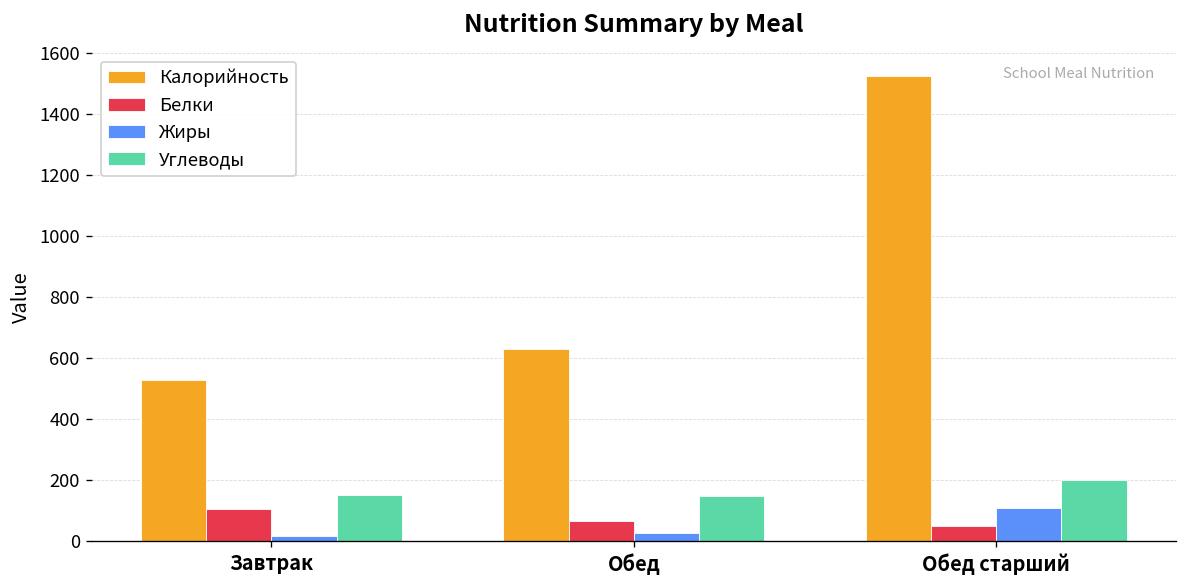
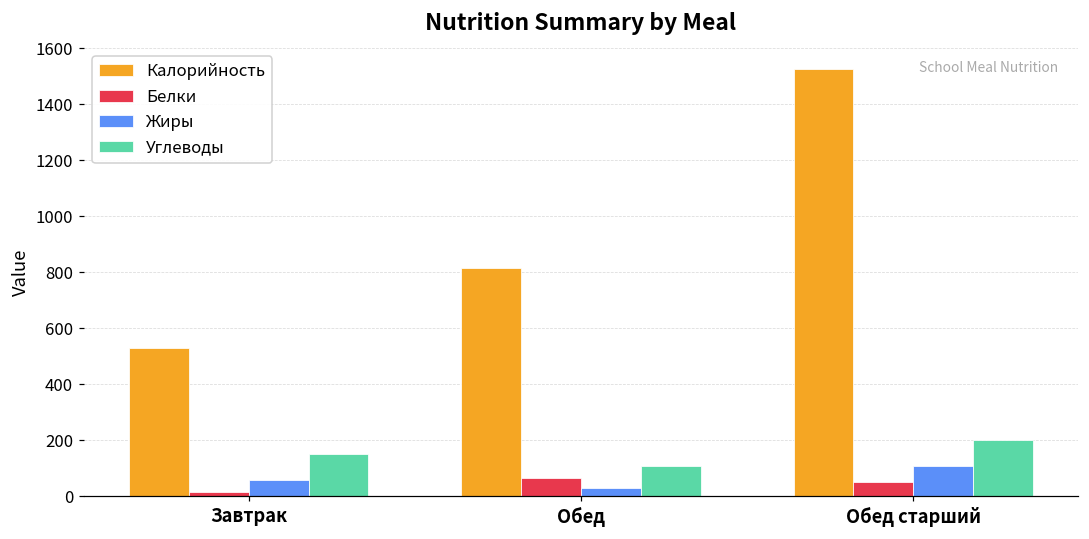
  {
    "Калорийность": {
      "Завтрак": 530,
-     "Обед": 630,
+     "Обед": 820,
      "Обед старший": 1530
    },
    "Белки": {
-     "Завтрак": 100,
+     "Завтрак": 20,
      "Обед": 70,
      "Обед старший": 50
    },
    "Жиры": {
-     "Завтрак": 20,
+     "Завтрак": 60,
      "Обед": 30,
      "Обед старший": 110
    },
    "Углеводы": {
      "Завтрак": 150,
-     "Обед": 150,
+     "Обед": 110,
      "Обед старший": 200
    }
  }
